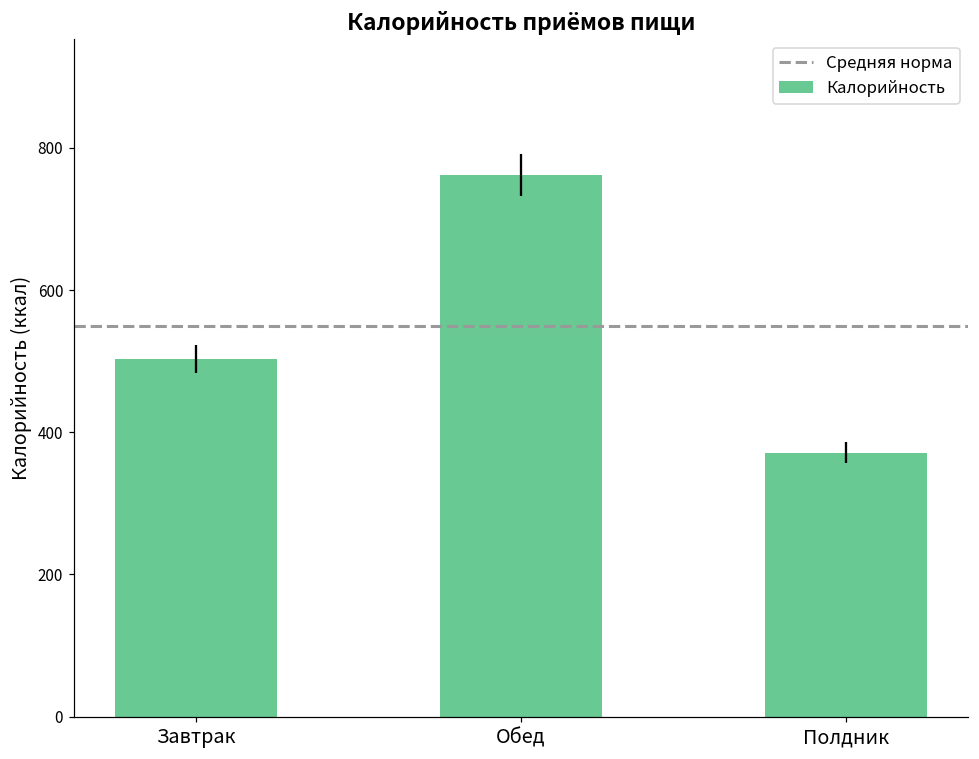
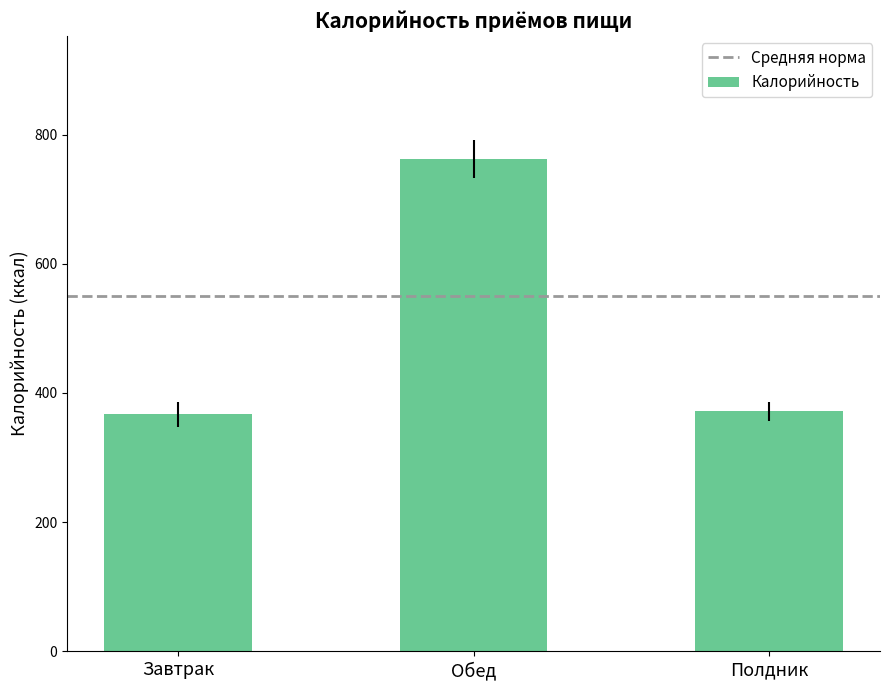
  {
-   "Завтрак": 500,
+   "Завтрак": 370,
    "Обед": 760,
    "Полдник": 370
  }
